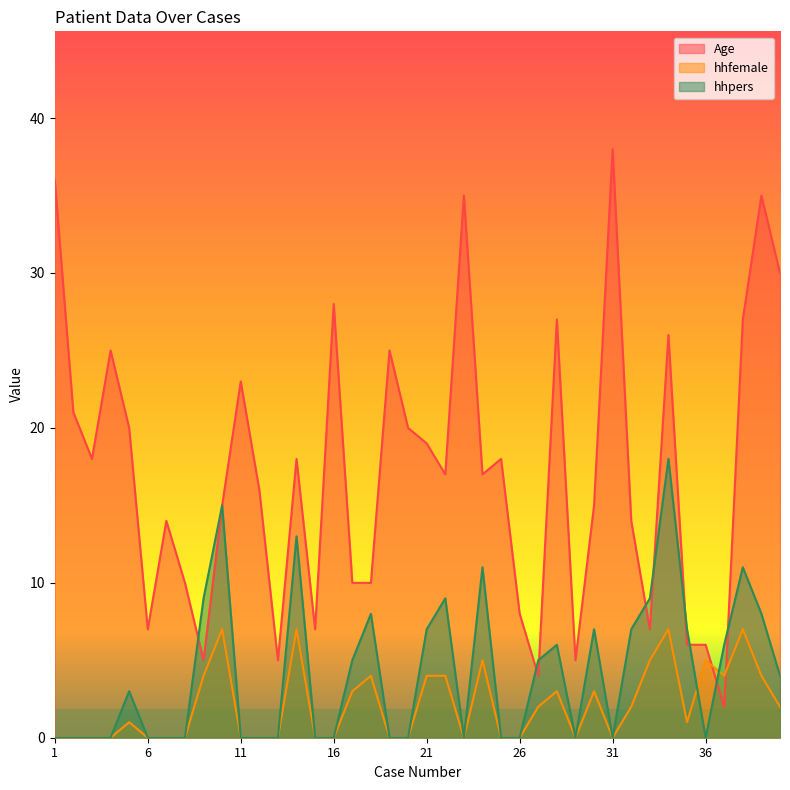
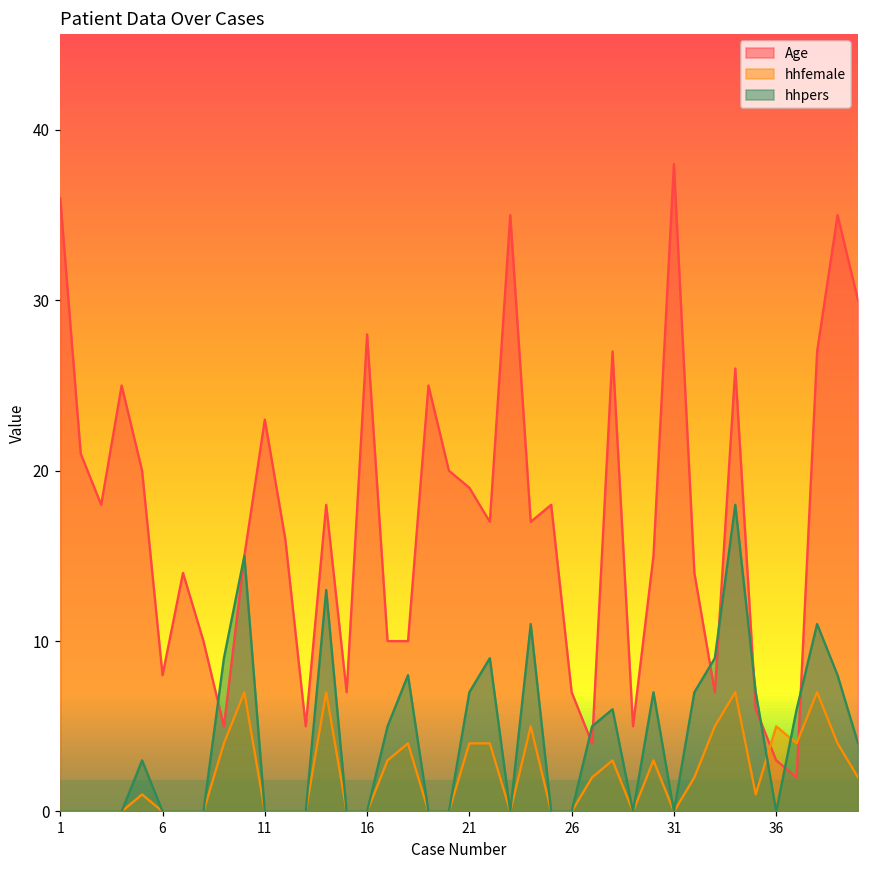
  {
    "Age": {
      "1": 36,
-     "6": 7,
+     "6": 8,
      "11": 23,
      "16": 28,
      "21": 19,
-     "26": 8,
+     "26": 7,
      "31": 38,
-     "36": 6
+     "36": 3
    },
    "hhfemale": {
      "21": 4,
      "36": 5
    },
    "hhpers": {
      "21": 7
    }
  }
